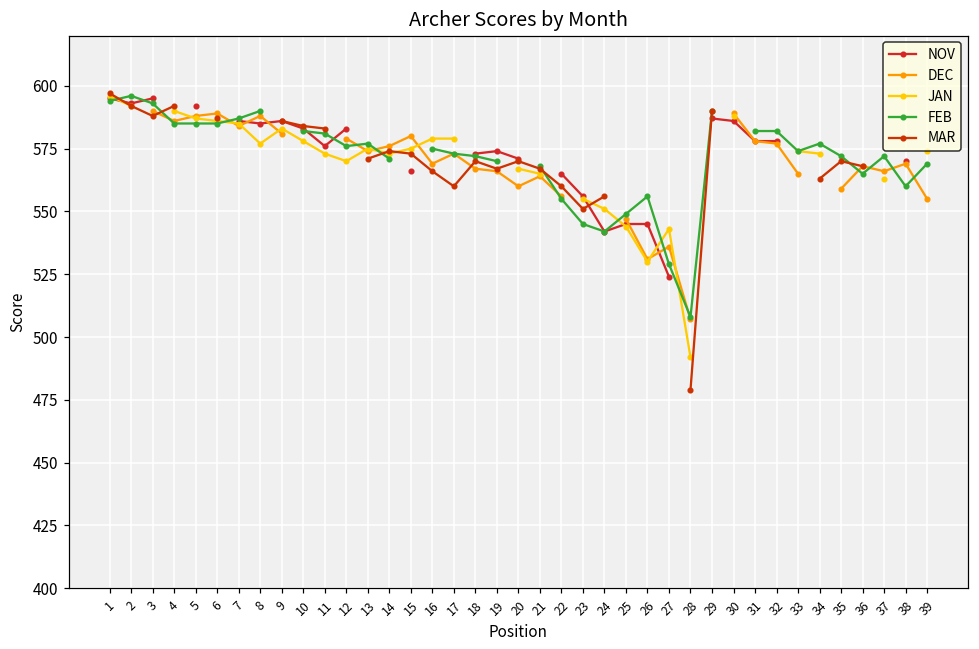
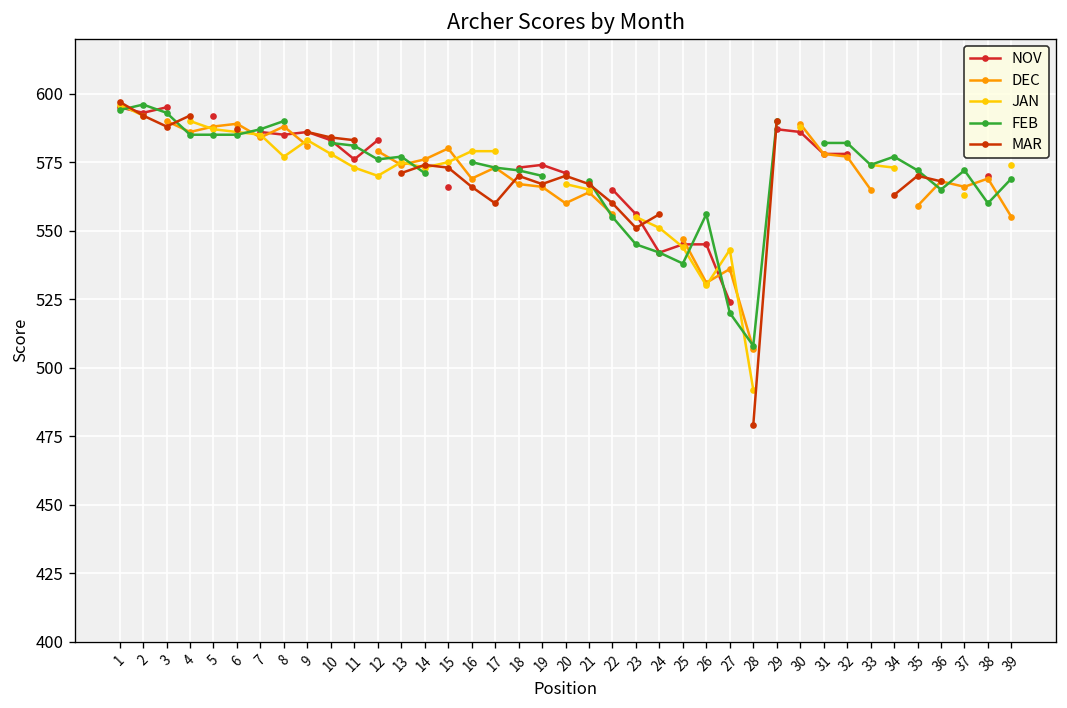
  {
    "FEB": {
      "2": 596,
      "3": 593,
      "5": 585,
      "8": 590,
      "11": 581,
      "12": 576,
      "13": 577,
      "14": 571,
      "16": 575,
      "19": 570,
      "23": 545,
-     "25": 549,
+     "25": 538,
      "26": 556,
-     "27": 529,
+     "27": 520,
      "31": 582,
      "32": 582,
      "34": 577,
      "35": 572,
      "36": 565,
      "37": 572,
      "38": 560,
      "39": 569
    }
  }
